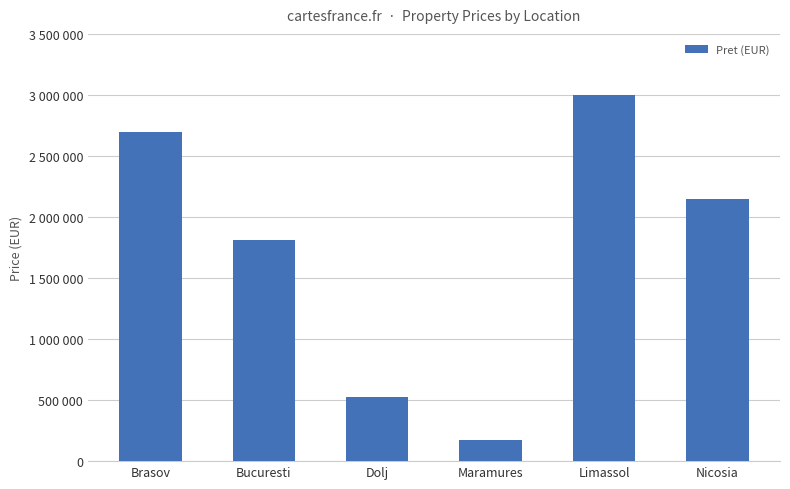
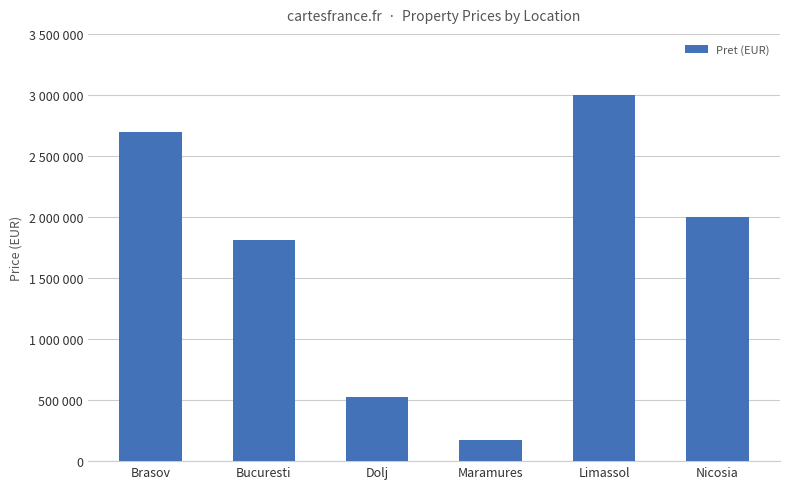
  {
    "Brasov": 2700000,
    "Bucuresti": 1810000,
    "Dolj": 520000,
    "Maramures": 170000,
    "Limassol": 3000000,
-   "Nicosia": 2150000
+   "Nicosia": 2000000
  }
